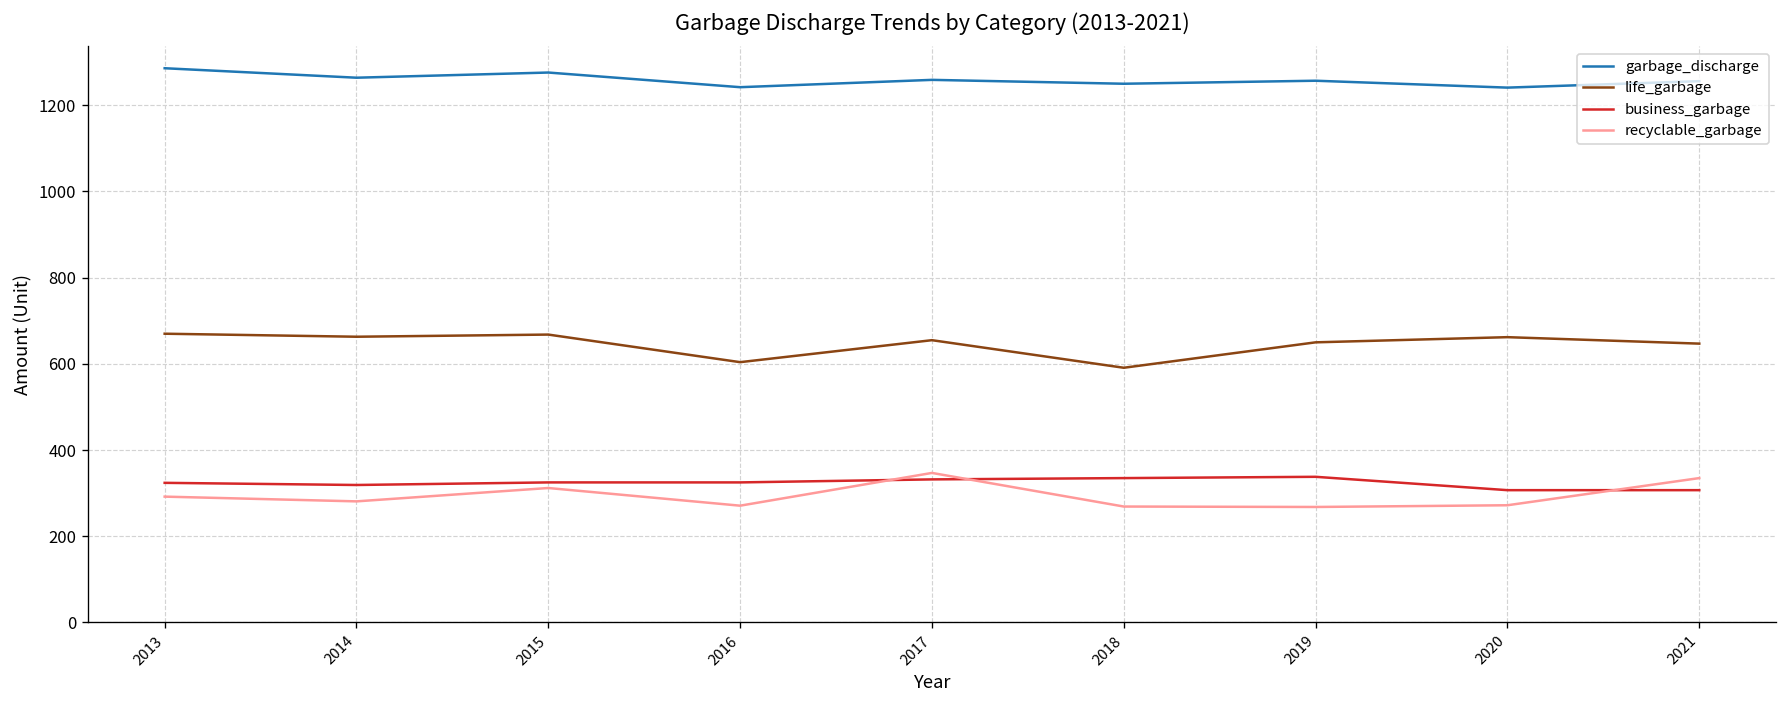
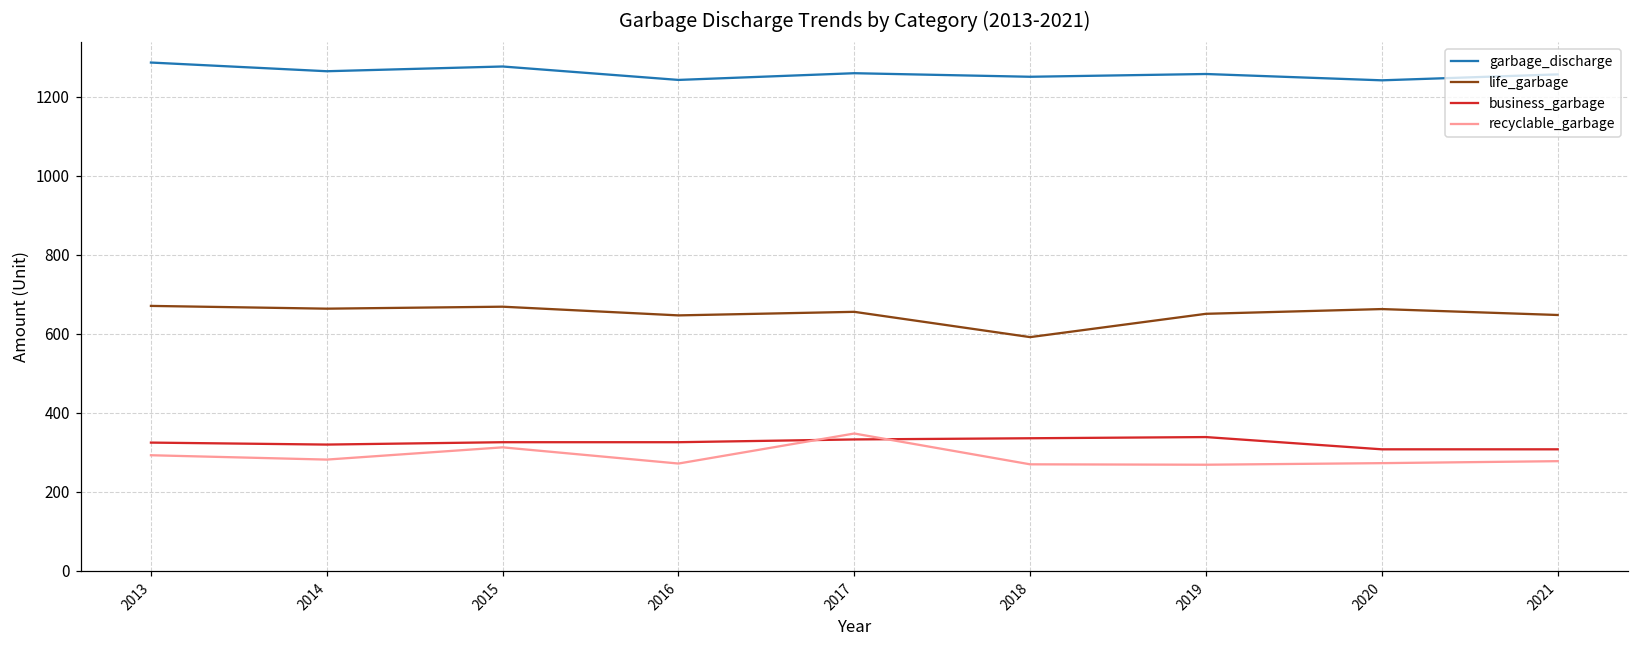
  {
    "garbage_discharge": {
      "2013": 1290,
      "2014": 1260,
      "2015": 1280,
      "2016": 1240,
      "2017": 1260,
      "2018": 1250,
      "2019": 1260,
      "2020": 1240
    },
    "life_garbage": {
      "2013": 670,
      "2014": 660,
      "2015": 670,
-     "2016": 600,
+     "2016": 650,
      "2017": 660,
      "2018": 590,
      "2019": 650,
      "2020": 660,
      "2021": 650
    },
    "business_garbage": {
      "2013": 320,
      "2014": 320,
      "2015": 330,
      "2016": 330,
      "2017": 330,
      "2018": 340,
      "2019": 340,
      "2020": 310,
      "2021": 310
    },
    "recyclable_garbage": {
      "2013": 290,
      "2014": 280,
      "2015": 310,
      "2016": 270,
      "2017": 350,
      "2018": 270,
      "2019": 270,
      "2020": 270,
-     "2021": 340
+     "2021": 280
    }
  }
